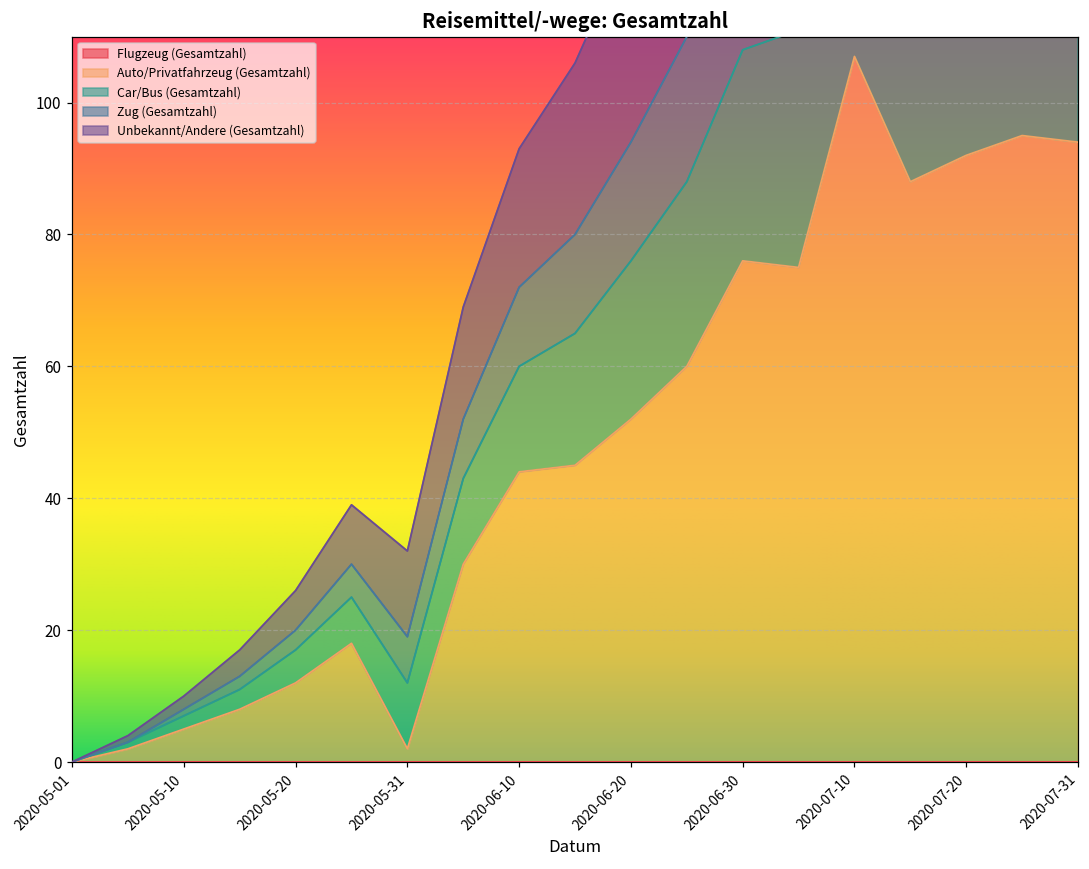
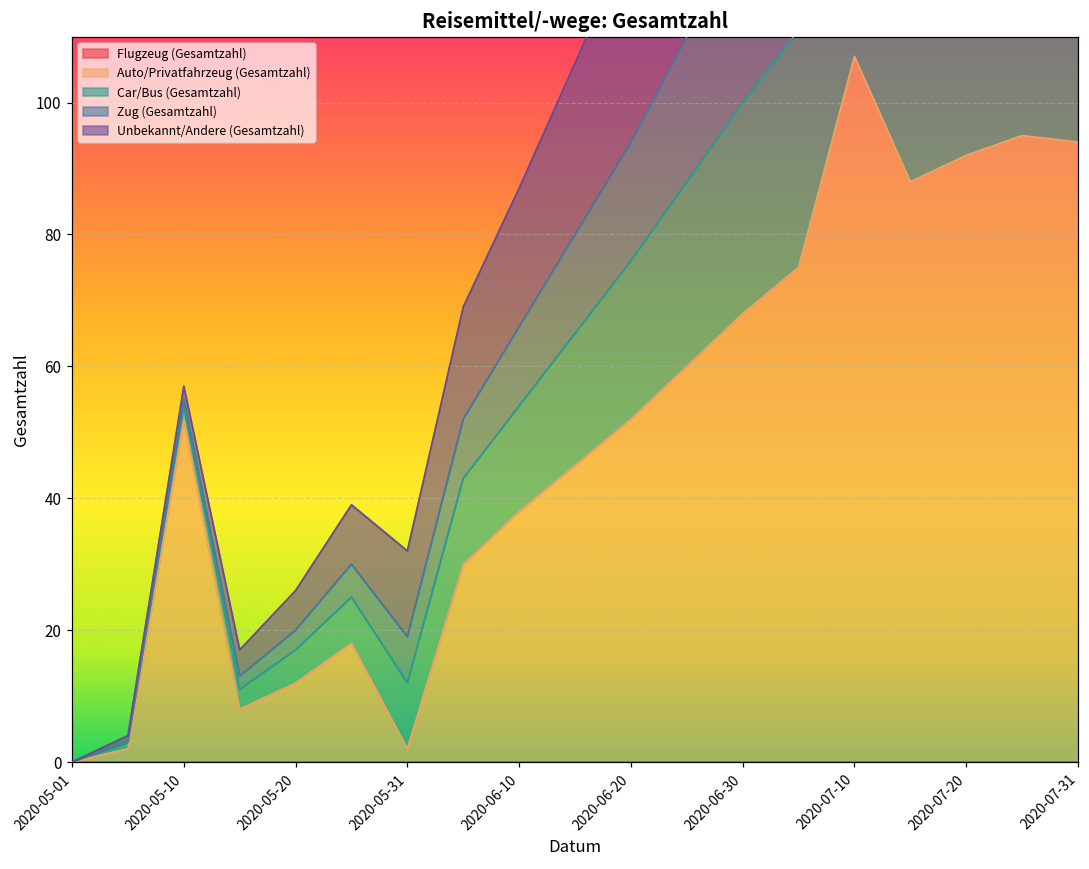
  {
    "Flugzeug (Gesamtzahl)": {
      "2020-05-10": 0,
      "2020-05-20": 0,
      "2020-05-31": 0,
      "2020-06-10": 0,
      "2020-06-20": 0,
      "2020-06-30": 0,
      "2020-07-10": 0,
      "2020-07-20": 0,
      "2020-07-31": 0
    },
    "Auto/Privatfahrzeug (Gesamtzahl)": {
-     "2020-05-10": 5,
+     "2020-05-10": 52,
      "2020-05-20": 12,
      "2020-05-31": 2,
-     "2020-06-10": 44,
+     "2020-06-10": 38,
      "2020-06-20": 52,
-     "2020-06-30": 76,
+     "2020-06-30": 68,
      "2020-07-10": 107,
      "2020-07-20": 92,
      "2020-07-31": 94
    }
  }
